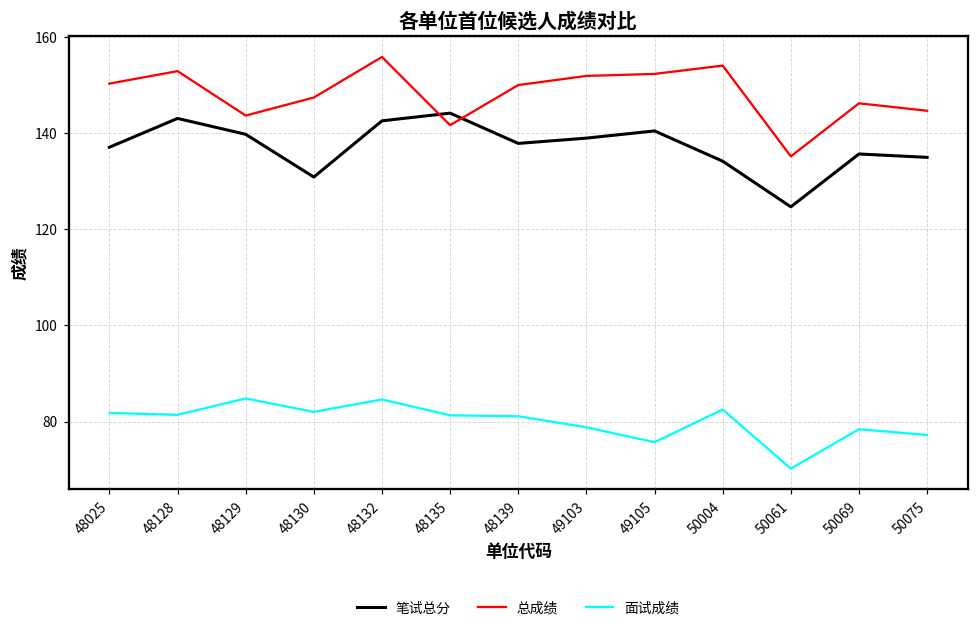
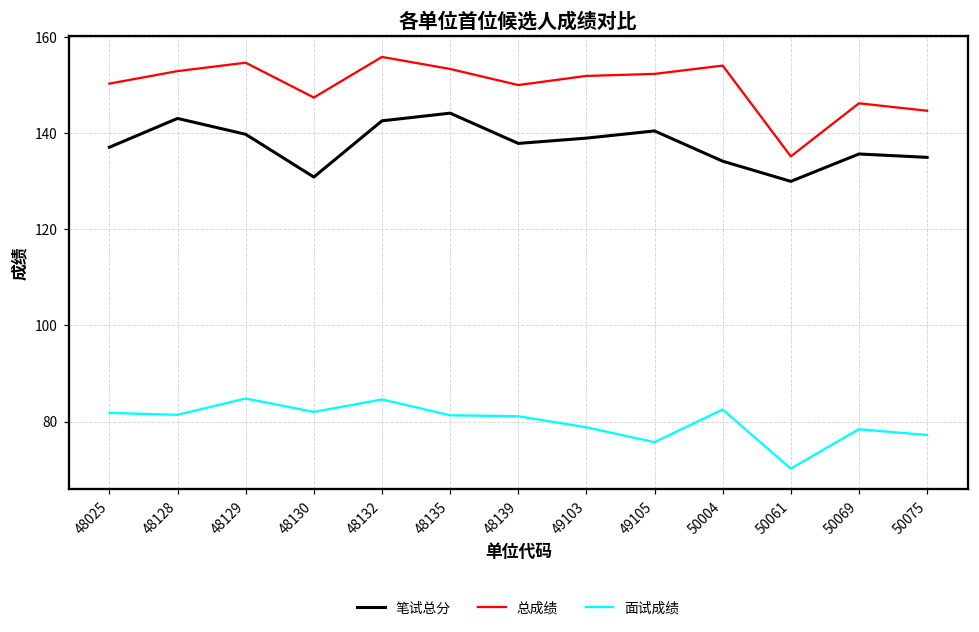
  {
    "笔试总分": {
      "48025": 137,
      "48128": 143,
      "48129": 140,
      "48130": 131,
      "48132": 143,
      "48135": 144,
      "48139": 138,
      "49103": 139,
      "49105": 141,
      "50004": 134,
-     "50061": 125,
+     "50061": 130,
      "50069": 136,
      "50075": 135
    },
    "总成绩": {
      "48025": 150,
      "48128": 153,
-     "48129": 144,
+     "48129": 155,
      "48130": 147,
      "48132": 156,
-     "48135": 142,
+     "48135": 153,
      "48139": 150,
      "49103": 152,
      "49105": 152,
      "50004": 154,
      "50061": 135,
      "50069": 146,
      "50075": 145
    },
    "面试成绩": {
      "48025": 82,
      "48128": 81,
      "48129": 85,
      "48130": 82,
      "48132": 85,
      "48135": 81,
      "48139": 81,
      "49103": 79,
      "49105": 76,
      "50004": 83,
      "50061": 70,
      "50069": 78,
      "50075": 77
    }
  }
